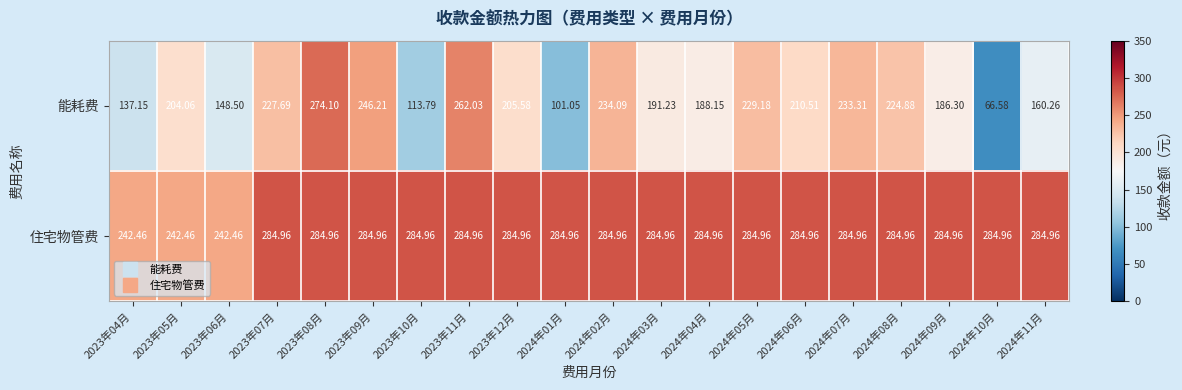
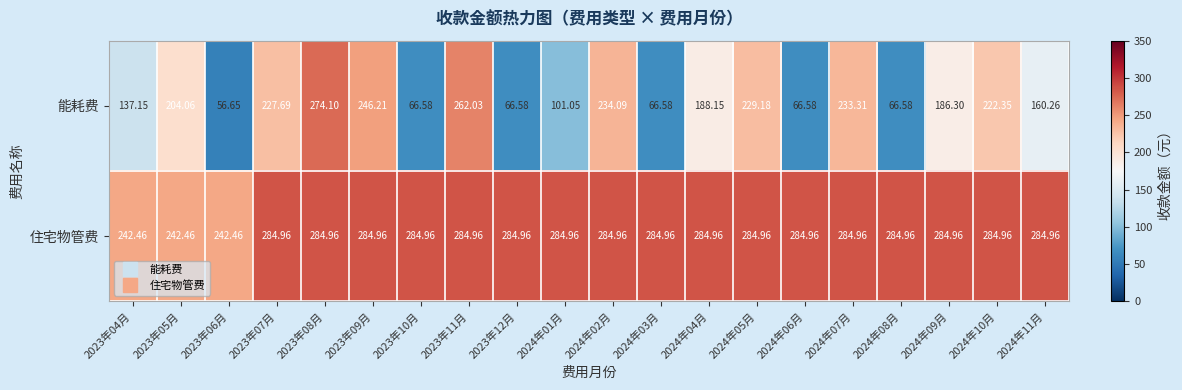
  {
    "能耗费": {
      "2023年04月": 137.15,
      "2023年05月": 204.06,
-     "2023年06月": 148.50,
+     "2023年06月": 56.65,
      "2023年07月": 227.69,
      "2023年08月": 274.10,
      "2023年09月": 246.21,
-     "2023年10月": 113.79,
+     "2023年10月": 66.58,
      "2023年11月": 262.03,
-     "2023年12月": 205.58,
+     "2023年12月": 66.58,
      "2024年01月": 101.05,
      "2024年02月": 234.09,
-     "2024年03月": 191.23,
+     "2024年03月": 66.58,
      "2024年04月": 188.15,
      "2024年05月": 229.18,
-     "2024年06月": 210.51,
+     "2024年06月": 66.58,
      "2024年07月": 233.31,
-     "2024年08月": 224.88,
+     "2024年08月": 66.58,
      "2024年09月": 186.30,
-     "2024年10月": 66.58,
+     "2024年10月": 222.35,
      "2024年11月": 160.26
    },
    "住宅物管费": {
      "2023年04月": 242.46,
      "2023年05月": 242.46,
      "2023年06月": 242.46,
      "2023年07月": 284.96,
      "2023年08月": 284.96,
      "2023年09月": 284.96,
      "2023年10月": 284.96,
      "2023年11月": 284.96,
      "2023年12月": 284.96,
      "2024年01月": 284.96,
      "2024年02月": 284.96,
      "2024年03月": 284.96,
      "2024年04月": 284.96,
      "2024年05月": 284.96,
      "2024年06月": 284.96,
      "2024年07月": 284.96,
      "2024年08月": 284.96,
      "2024年09月": 284.96,
      "2024年10月": 284.96,
      "2024年11月": 284.96
    }
  }
